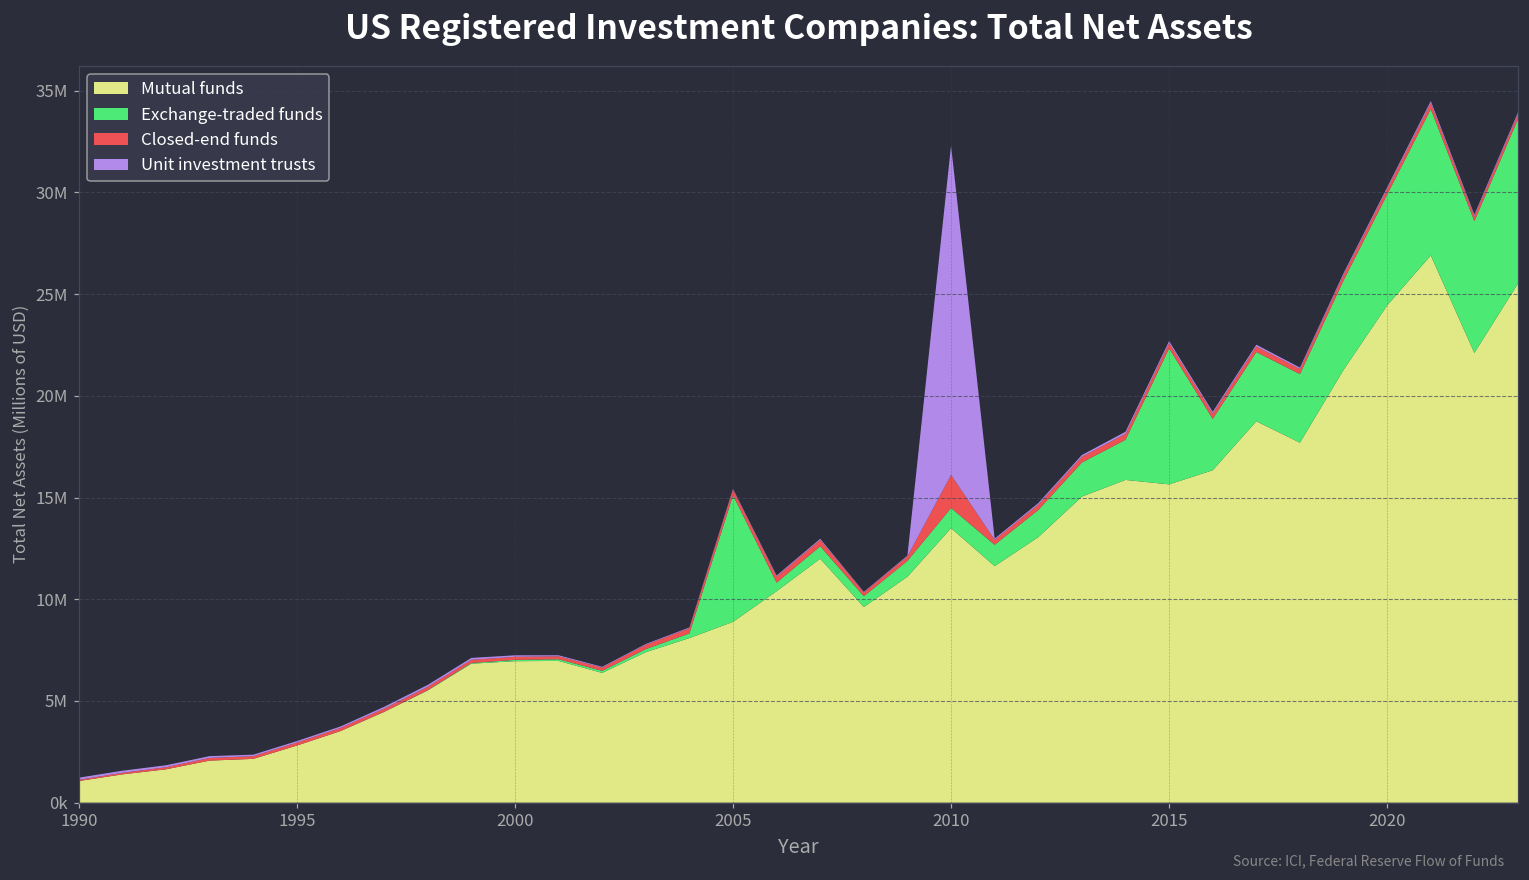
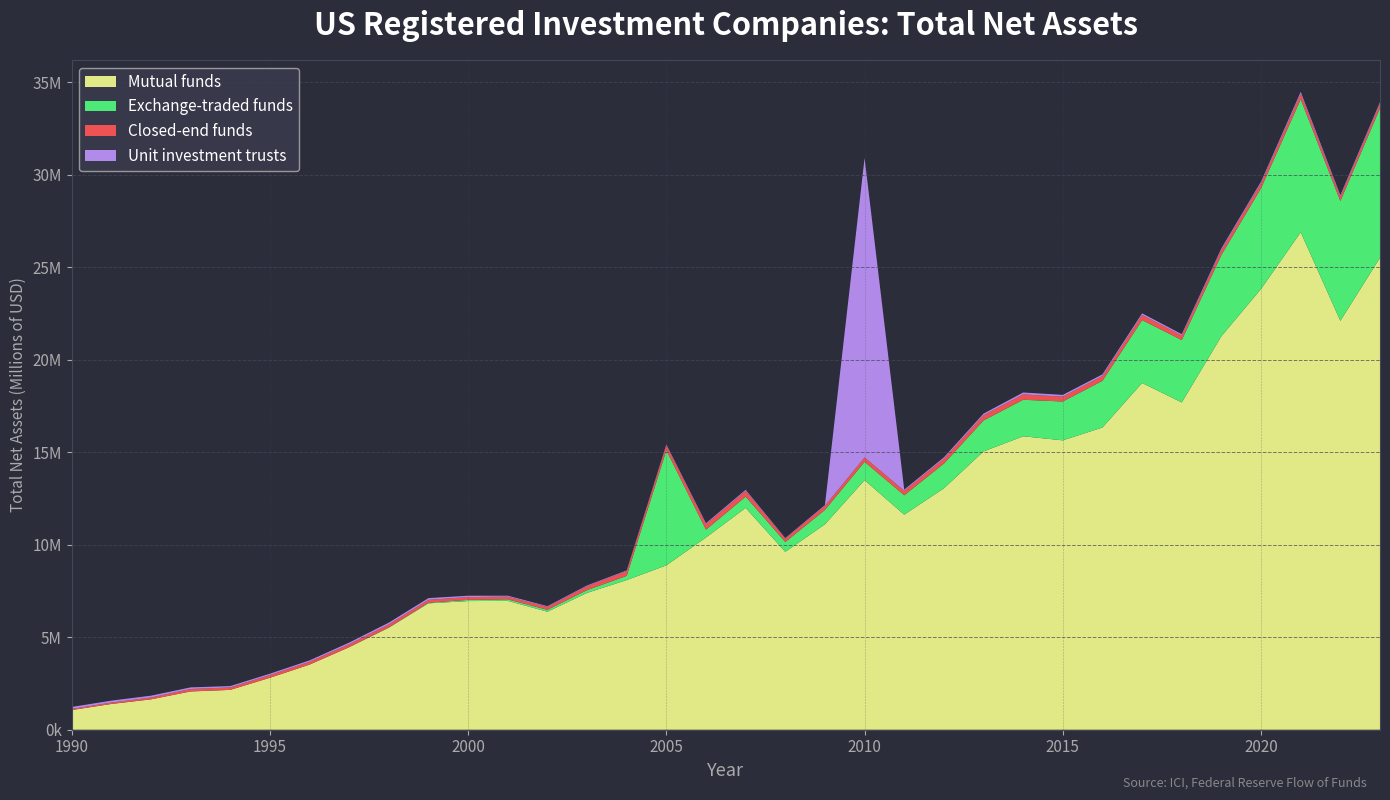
  {
    "Mutual funds": {
      "2005": 8900000,
      "2010": 13500000,
      "2015": 15600000,
-     "2020": 24400000
+     "2020": 23800000
    },
    "Exchange-traded funds": {
      "2005": 6200000,
      "2010": 1000000,
-     "2015": 6700000,
+     "2015": 2100000,
      "2020": 5400000
    },
    "Closed-end funds": {
-     "2010": 1600000
+     "2010": 200000
    },
    "Unit investment trusts": {
      "2010": 16200000
    }
  }
